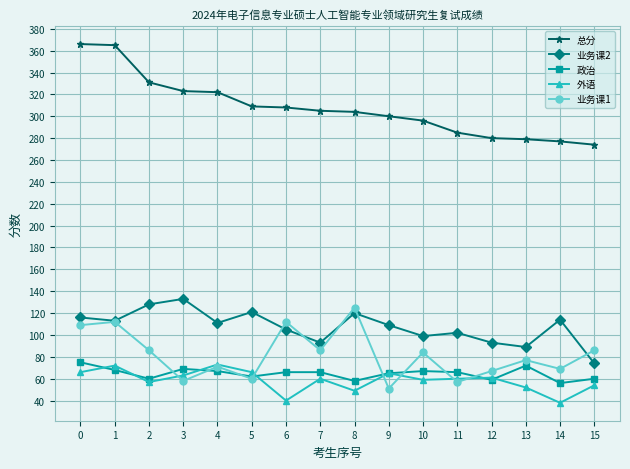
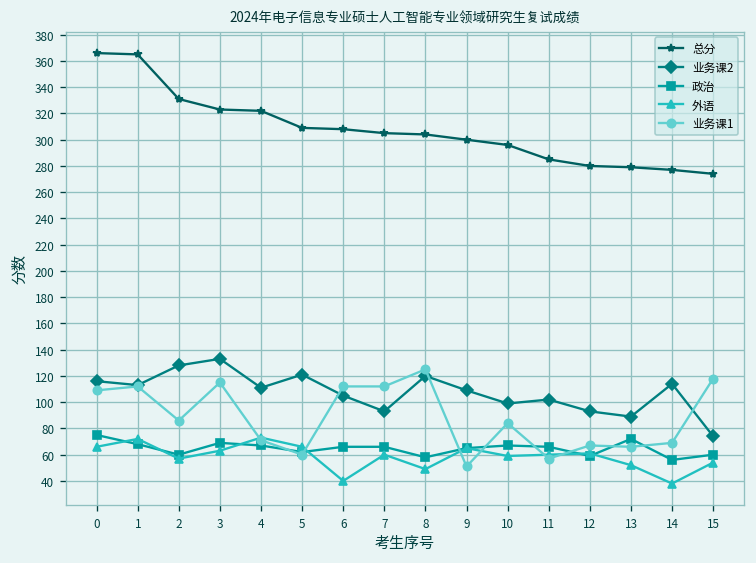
  {
    "业务课1": {
      "0": 109,
      "2": 86,
-     "3": 58,
+     "3": 115,
      "6": 112,
-     "7": 86,
+     "7": 112,
      "8": 125,
      "9": 51,
      "10": 84,
      "11": 57,
      "12": 67,
-     "13": 77,
+     "13": 66,
      "14": 69,
-     "15": 86
+     "15": 118
    }
  }
